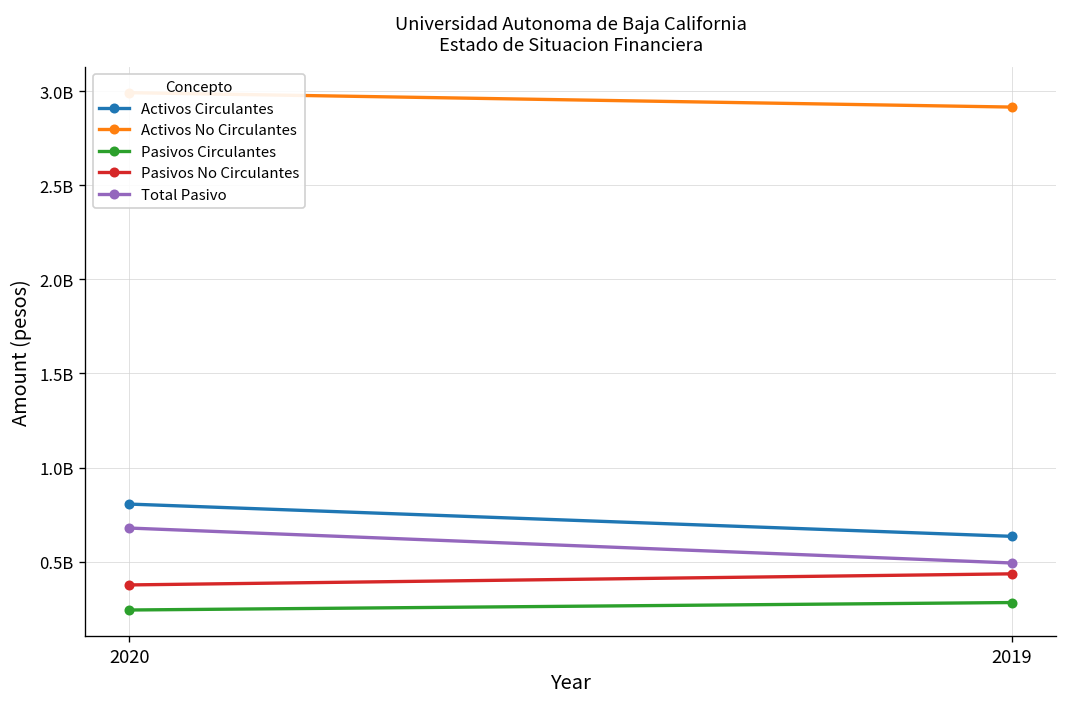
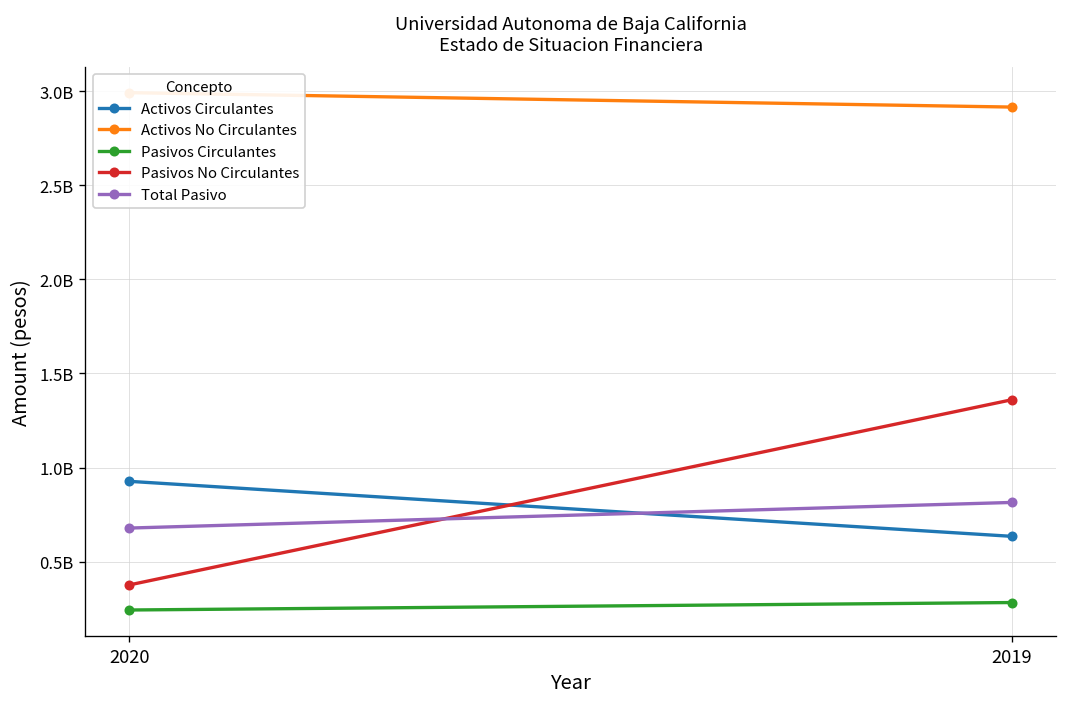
  {
    "Activos Circulantes": {
-     "2020": 810000000,
+     "2020": 930000000,
      "2019": 630000000
    },
    "Activos No Circulantes": {
      "2019": 2910000000
    },
    "Pasivos Circulantes": {
      "2020": 240000000,
      "2019": 280000000
    },
    "Pasivos No Circulantes": {
      "2020": 380000000,
-     "2019": 440000000
+     "2019": 1360000000
    },
    "Total Pasivo": {
      "2020": 680000000,
-     "2019": 490000000
+     "2019": 810000000
    }
  }
